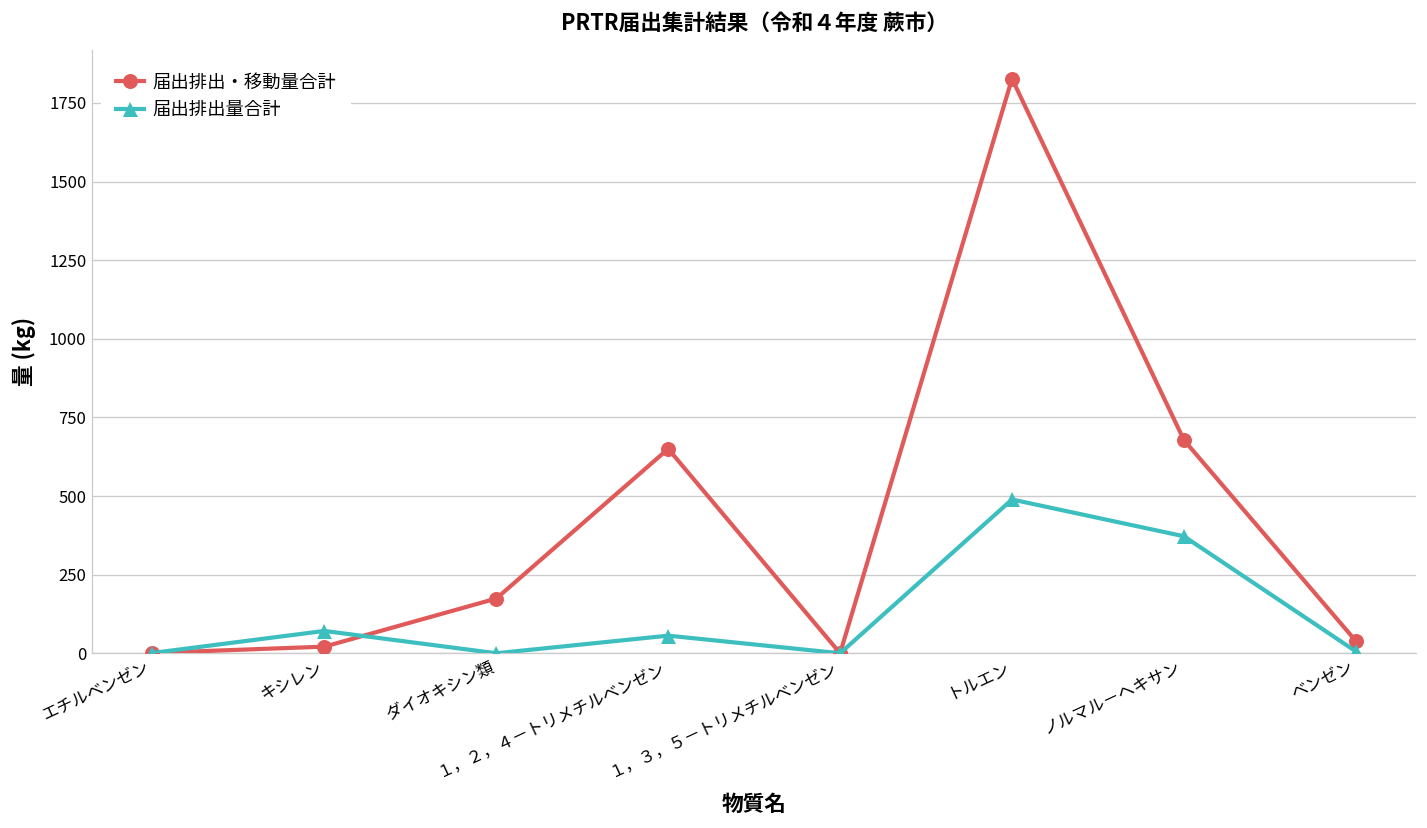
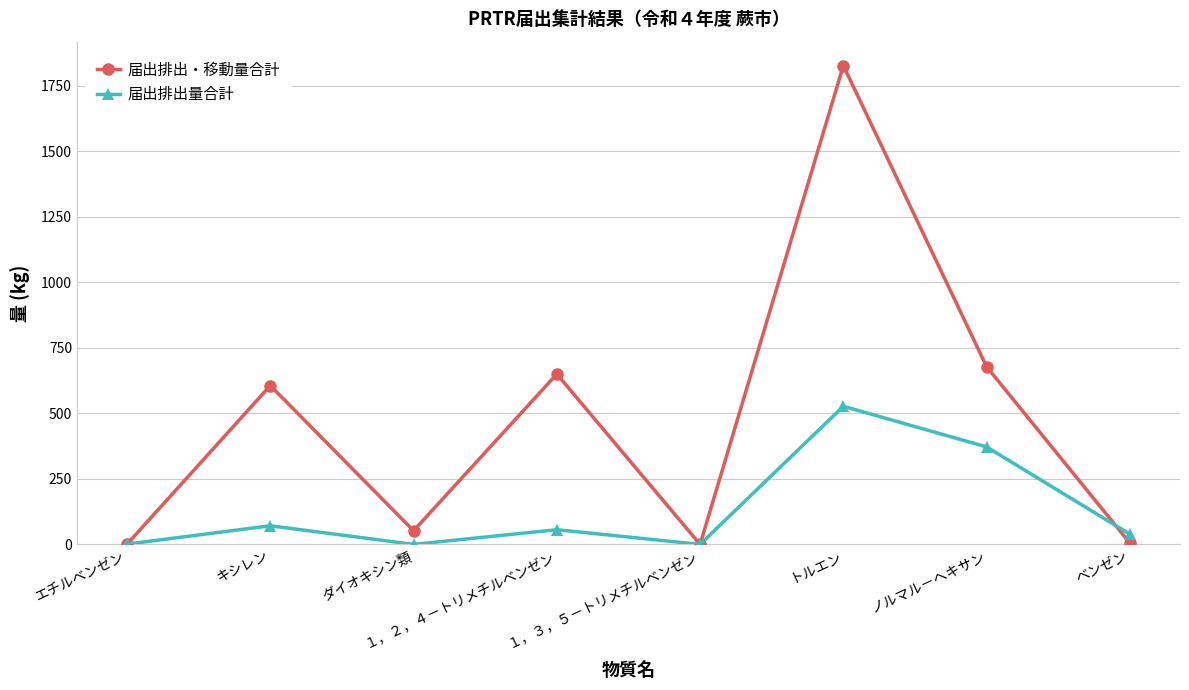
  {
    "届出排出・移動量合計": {
-     "キシレン": 20,
-     "ダイオキシン類": 170,
+     "キシレン": 610,
+     "ダイオキシン類": 50,
      "１，２，４－トリメチルベンゼン": 650,
      "トルエン": 1830,
      "ノルマル－ヘキサン": 680,
-     "ベンゼン": 40
+     "ベンゼン": 10
    },
    "届出排出量合計": {
      "キシレン": 70,
      "ダイオキシン類": 0,
      "１，２，４－トリメチルベンゼン": 60,
-     "トルエン": 490,
+     "トルエン": 530,
      "ノルマル－ヘキサン": 370,
-     "ベンゼン": 10
+     "ベンゼン": 40
    }
  }
